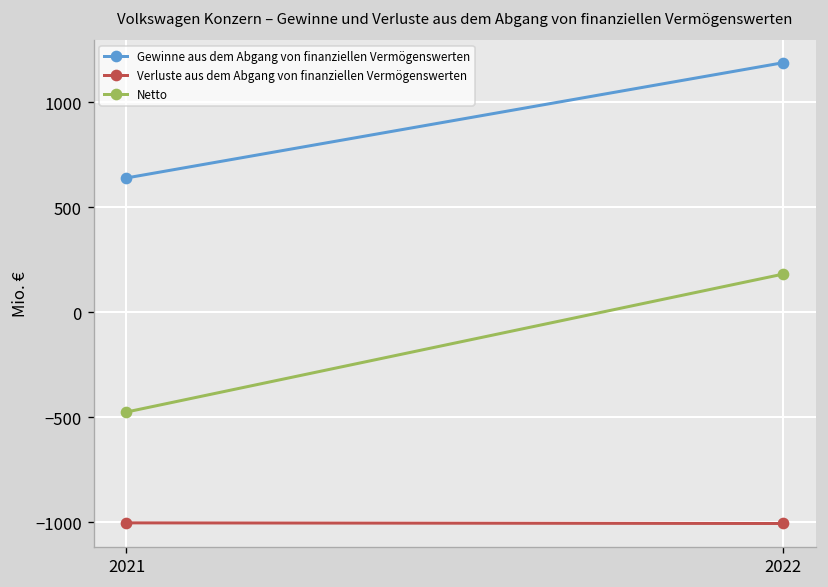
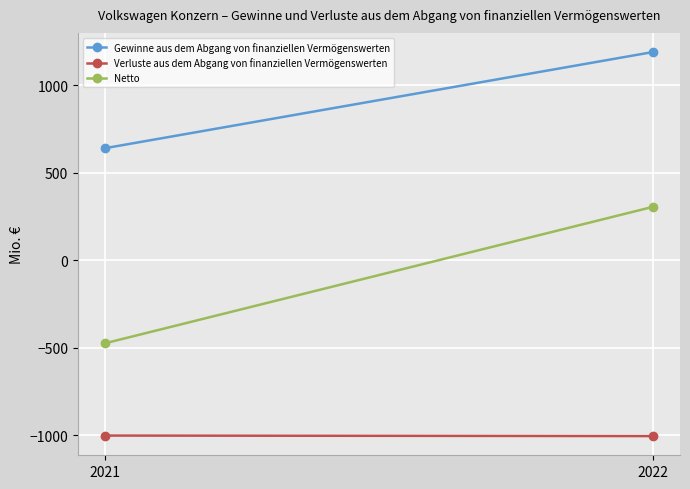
  {
    "Gewinne aus dem Abgang von finanziellen Vermögenswerten": {
      "2021": 640,
      "2022": 1190
    },
    "Verluste aus dem Abgang von finanziellen Vermögenswerten": {
      "2021": -1000,
      "2022": -1010
    },
    "Netto": {
      "2021": -480,
-     "2022": 180
+     "2022": 300
    }
  }
